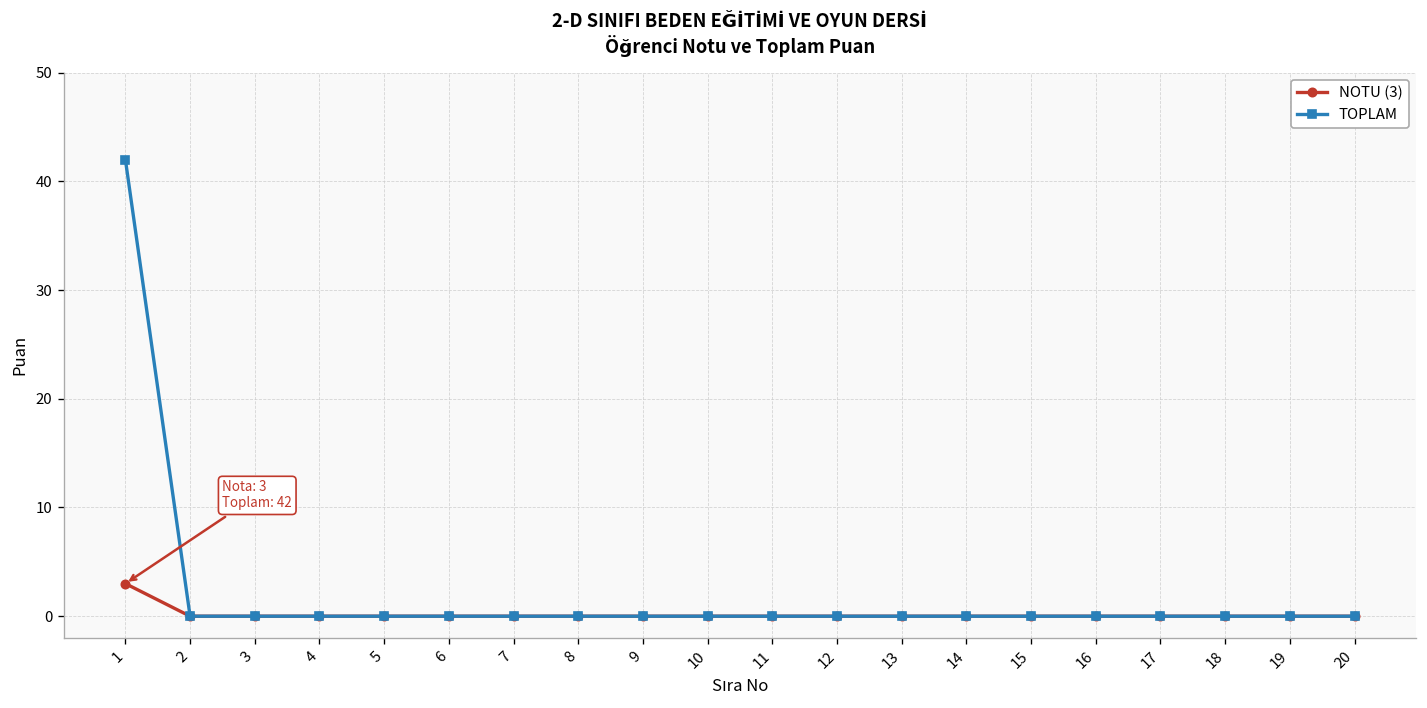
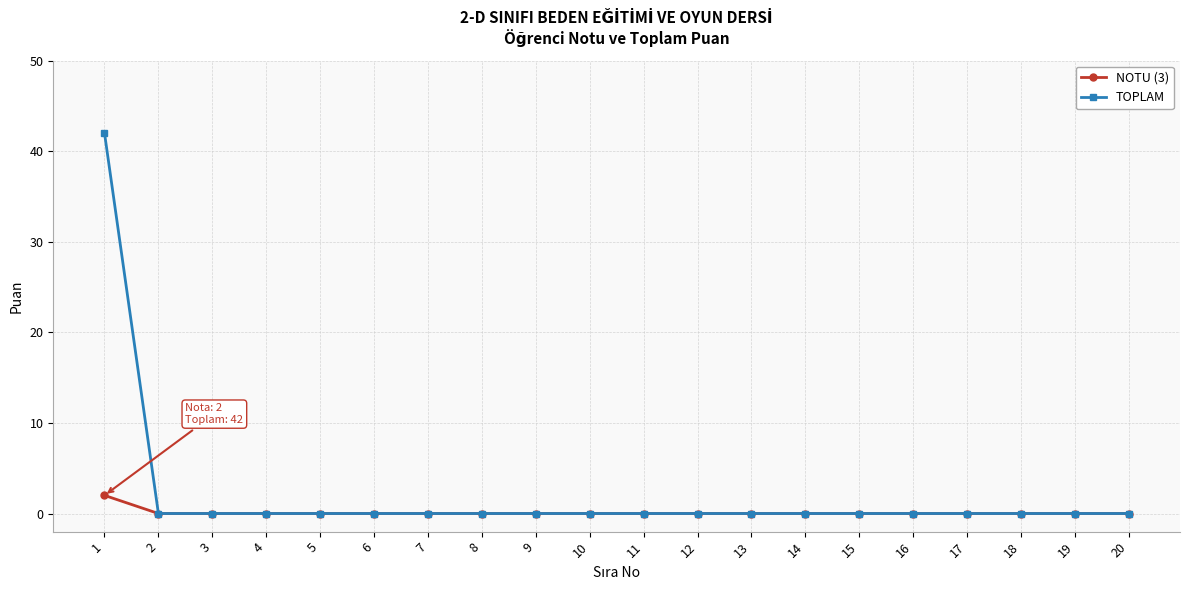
  {
    "NOTU (3)": {
-     "1": 3
+     "1": 2
    },
    "TOPLAM": {
      "1": 42
    }
  }
